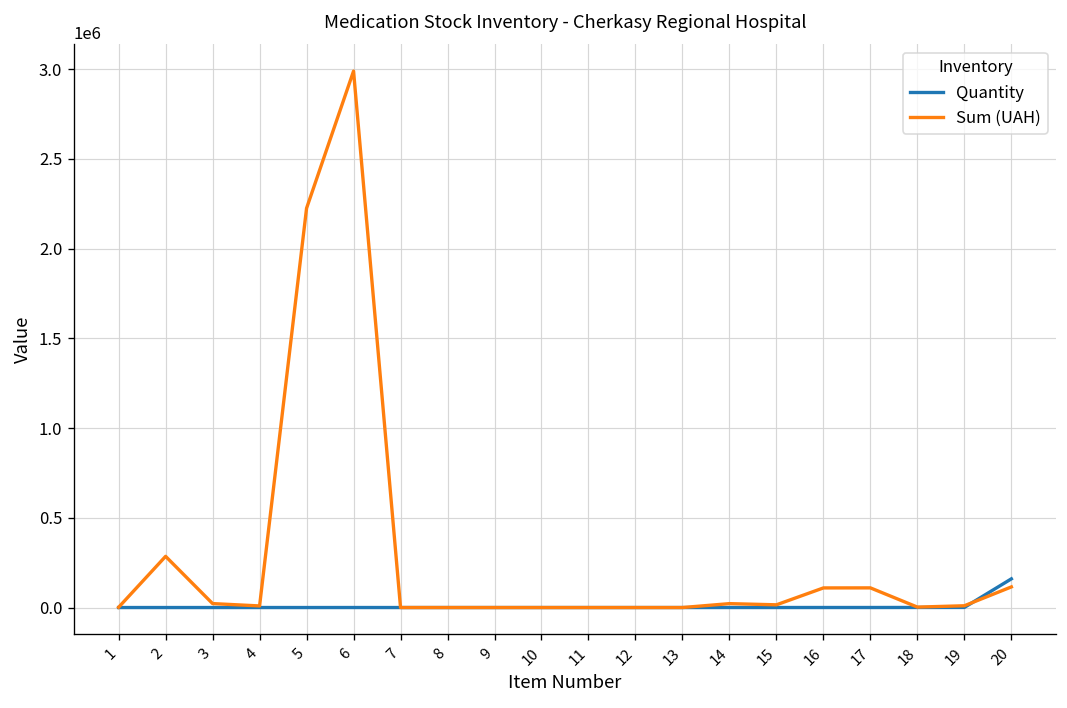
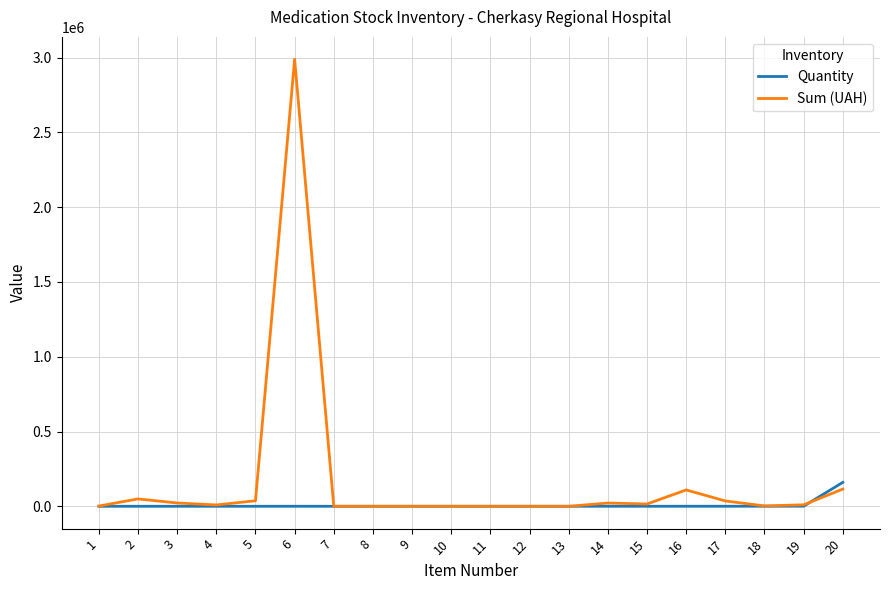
  {
    "Quantity": {
      "2": 0,
      "3": 0,
      "5": 0,
      "6": 0,
      "14": 0,
      "16": 0,
      "17": 0,
      "20": 160000
    },
    "Sum (UAH)": {
-     "2": 290000,
+     "2": 50000,
      "3": 20000,
-     "5": 2230000,
+     "5": 40000,
      "6": 2990000,
      "14": 20000,
      "16": 110000,
-     "17": 110000,
+     "17": 40000,
      "20": 110000
    }
  }
